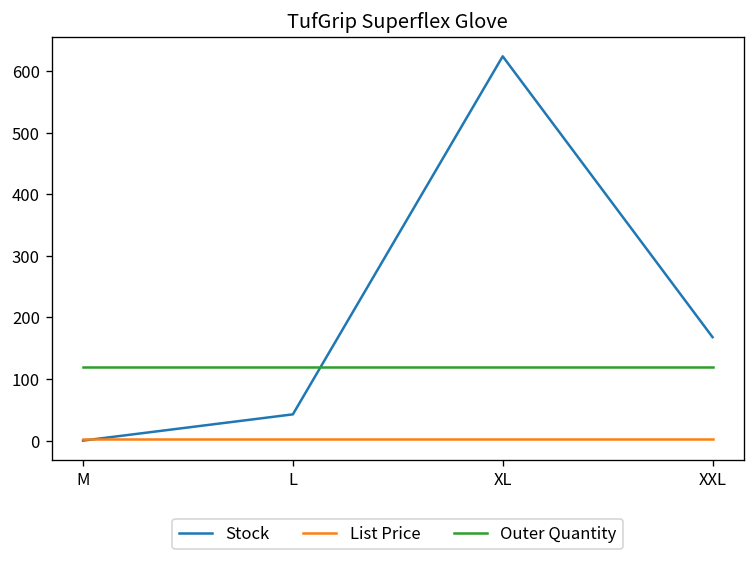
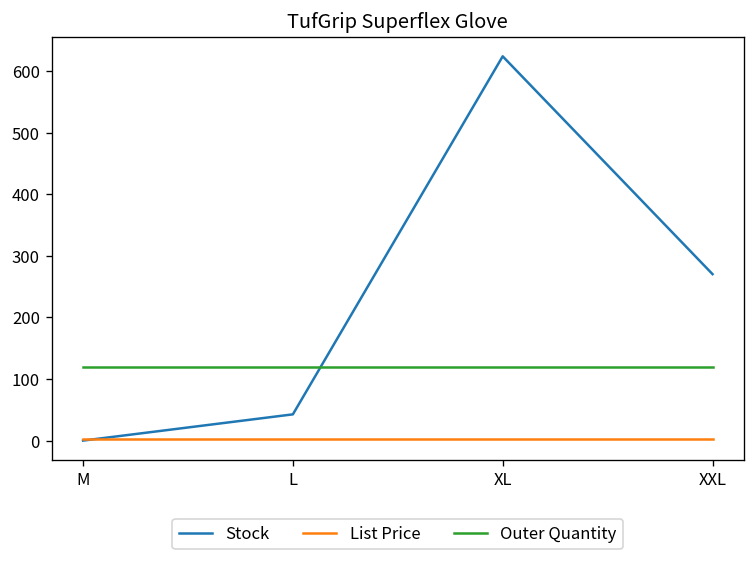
  {
    "Stock": {
      "L": 40,
      "XL": 620,
-     "XXL": 170
+     "XXL": 270
    },
    "List Price": {
      "L": 0,
      "XL": 0,
      "XXL": 0
    },
    "Outer Quantity": {
      "M": 120,
      "L": 120,
      "XL": 120,
      "XXL": 120
    }
  }
